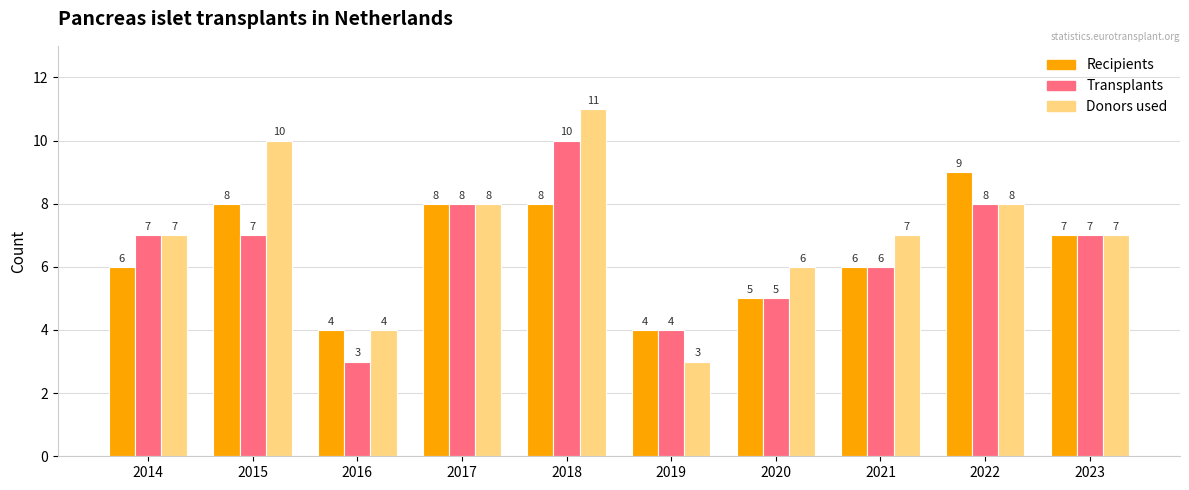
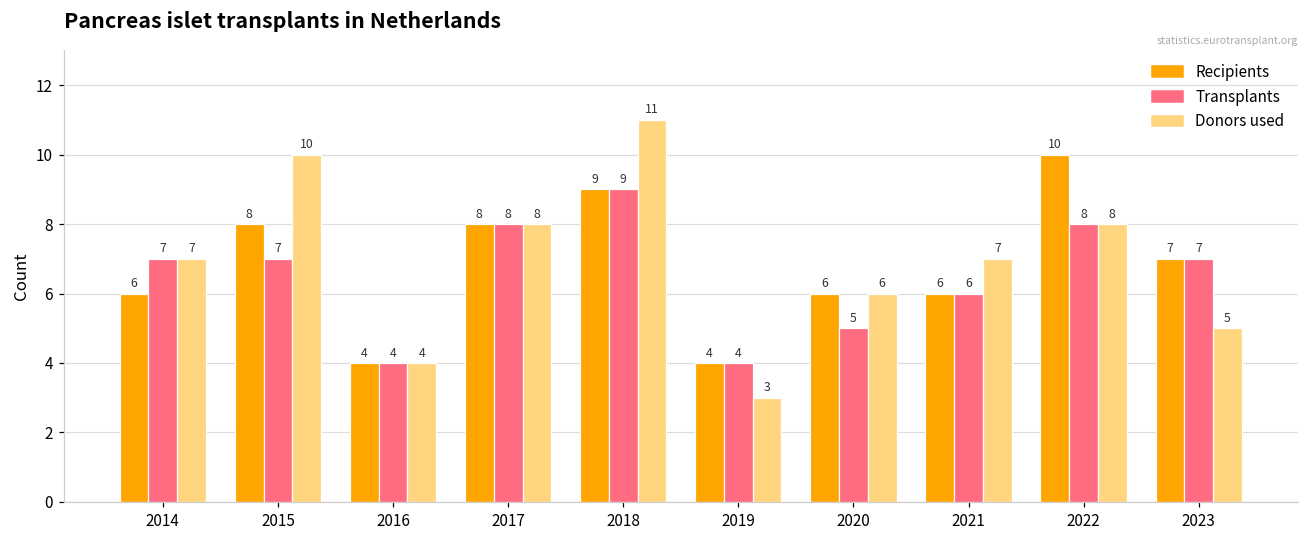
  {
    "Recipients": {
      "2014": 6,
      "2015": 8,
      "2016": 4,
      "2017": 8,
-     "2018": 8,
+     "2018": 9,
      "2019": 4,
-     "2020": 5,
+     "2020": 6,
      "2021": 6,
-     "2022": 9,
+     "2022": 10,
      "2023": 7
    },
    "Transplants": {
      "2014": 7,
      "2015": 7,
-     "2016": 3,
+     "2016": 4,
      "2017": 8,
-     "2018": 10,
+     "2018": 9,
      "2019": 4,
      "2020": 5,
      "2021": 6,
      "2022": 8,
      "2023": 7
    },
    "Donors used": {
      "2014": 7,
      "2015": 10,
      "2016": 4,
      "2017": 8,
      "2018": 11,
      "2019": 3,
      "2020": 6,
      "2021": 7,
      "2022": 8,
-     "2023": 7
+     "2023": 5
    }
  }
